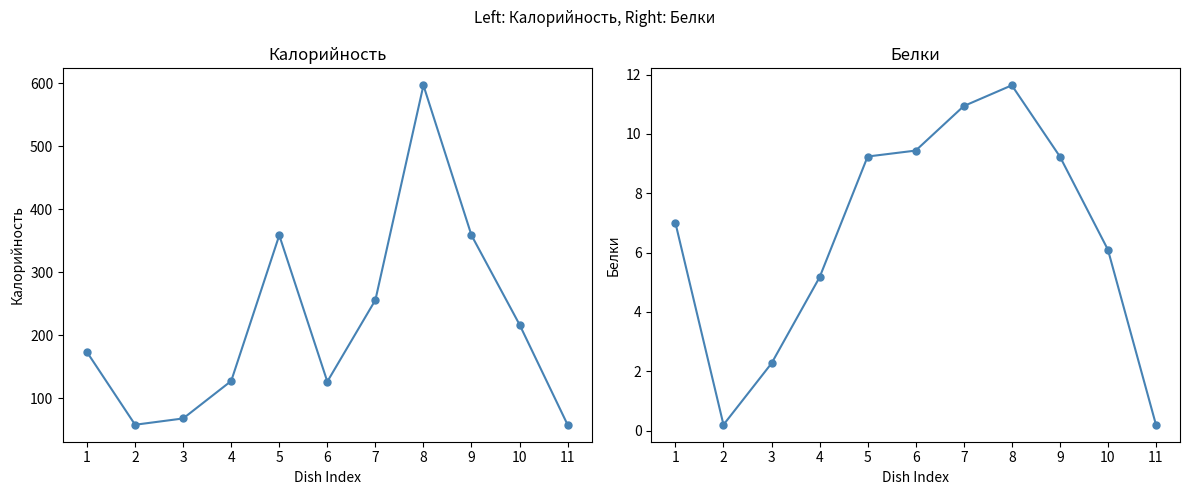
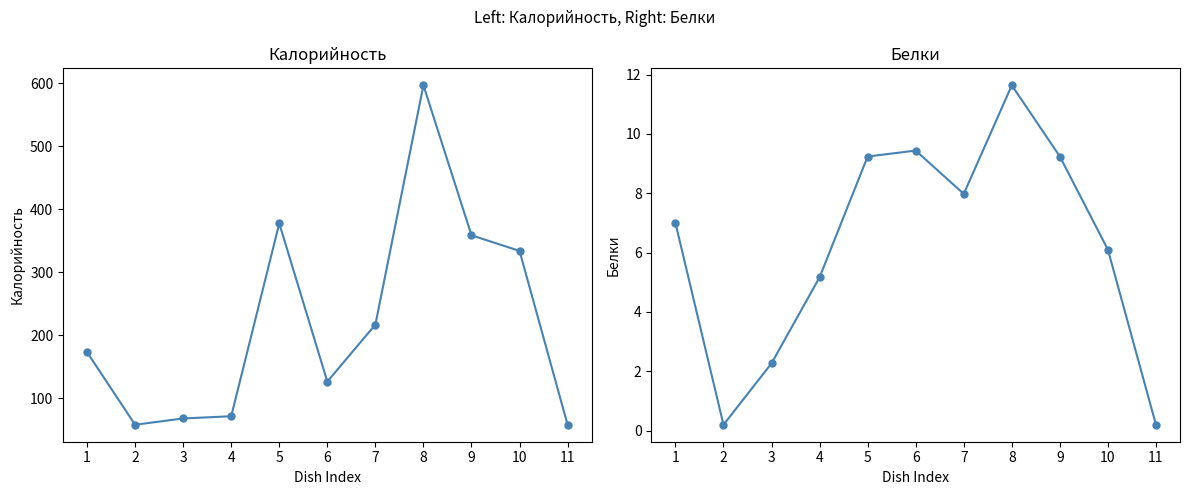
  {
    "Калорийность": {
      "1": 170,
      "2": 60,
      "3": 70,
-     "4": 130,
-     "5": 360,
+     "4": 70,
+     "5": 380,
      "6": 130,
-     "7": 260,
+     "7": 220,
      "8": 600,
      "9": 360,
-     "10": 220,
+     "10": 330,
      "11": 60
    },
    "Белки": {
      "1": 7.0,
      "2": 0.2,
      "3": 2.3,
      "4": 5.2,
      "5": 9.2,
      "6": 9.4,
-     "7": 10.9,
+     "7": 8.0,
      "8": 11.6,
      "9": 9.2,
      "10": 6.1,
      "11": 0.2
    }
  }
